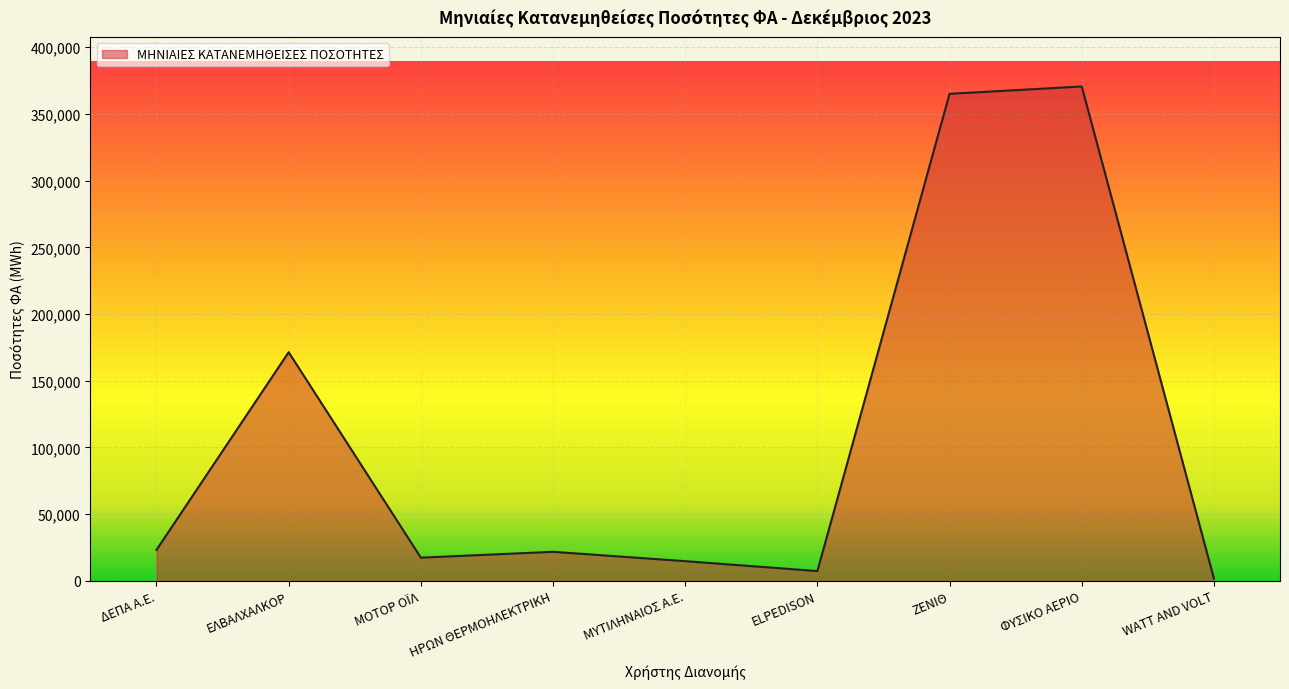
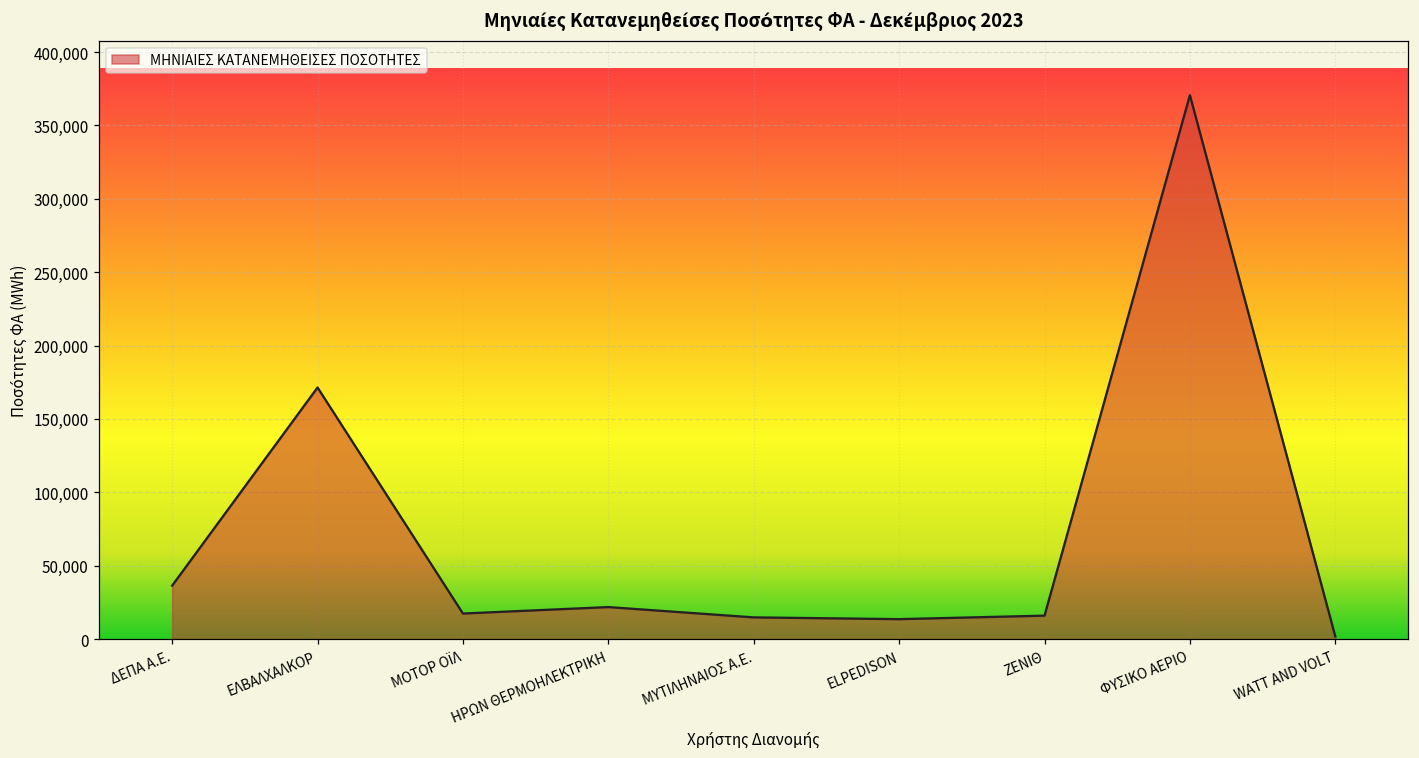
  {
-   "ΔΕΠΑ Α.Ε.": "23,000",
+   "ΔΕΠΑ Α.Ε.": "36,000",
    "ΕΛΒΑΛΧΑΛΚΟΡ": "171,000",
    "ΜΟΤΟΡ ΟΪΛ": "17,000",
    "ΗΡΩΝ ΘΕΡΜΟΗΛΕΚΤΡΙΚΗ": "22,000",
    "ΜΥΤΙΛΗΝΑΙΟΣ Α.Ε.": "15,000",
-   "ELPEDISON": "7,000",
-   "ΖΕΝΙΘ": "365,000",
+   "ELPEDISON": "14,000",
+   "ΖΕΝΙΘ": "16,000",
    "ΦΥΣΙΚΟ ΑΕΡΙΟ": "371,000",
    "WATT AND VOLT": "2,000"
  }
